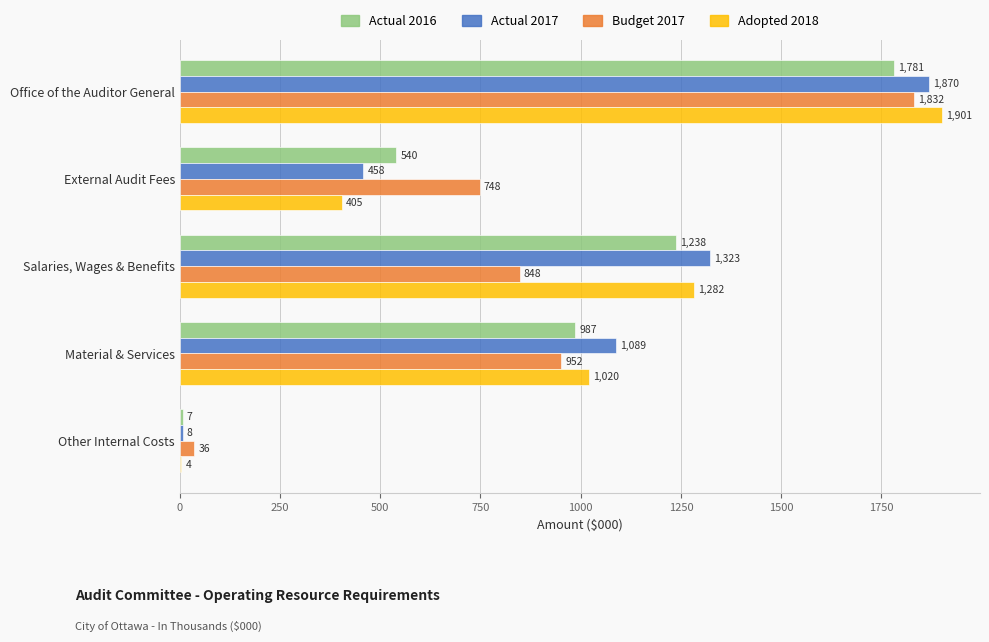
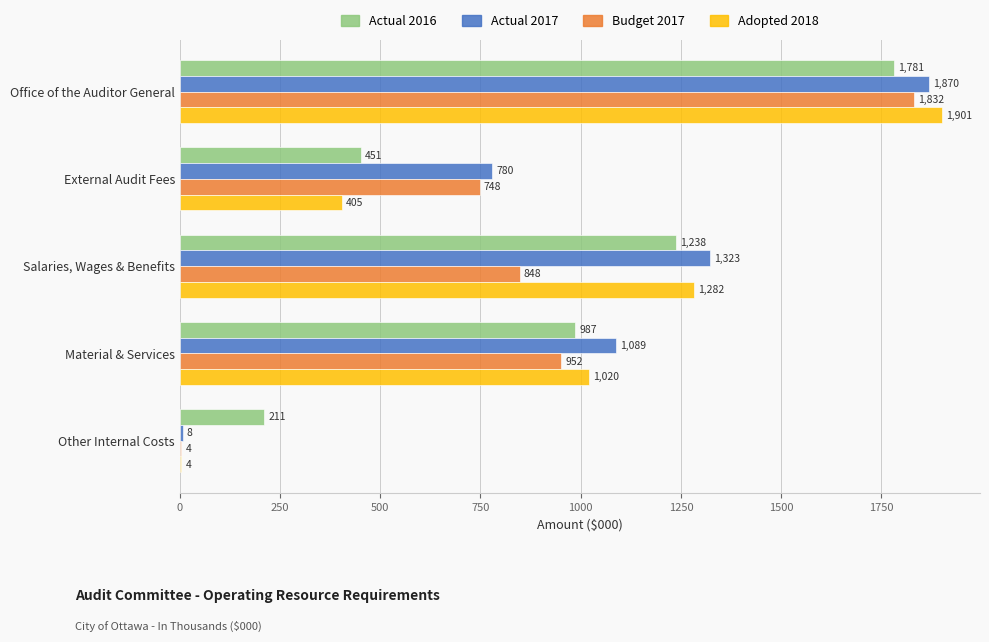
  {
    "Actual 2016": {
      "Office of the Auditor General": "1,781",
-     "External Audit Fees": "540",
+     "External Audit Fees": "451",
      "Salaries, Wages & Benefits": "1,238",
      "Material & Services": "987",
-     "Other Internal Costs": "7"
+     "Other Internal Costs": "211"
    },
    "Actual 2017": {
      "Office of the Auditor General": "1,870",
-     "External Audit Fees": "458",
+     "External Audit Fees": "780",
      "Salaries, Wages & Benefits": "1,323",
      "Material & Services": "1,089",
      "Other Internal Costs": "8"
    },
    "Budget 2017": {
      "Office of the Auditor General": "1,832",
      "External Audit Fees": "748",
      "Salaries, Wages & Benefits": "848",
      "Material & Services": "952",
-     "Other Internal Costs": "36"
+     "Other Internal Costs": "4"
    },
    "Adopted 2018": {
      "Office of the Auditor General": "1,901",
      "External Audit Fees": "405",
      "Salaries, Wages & Benefits": "1,282",
      "Material & Services": "1,020",
      "Other Internal Costs": "4"
    }
  }
